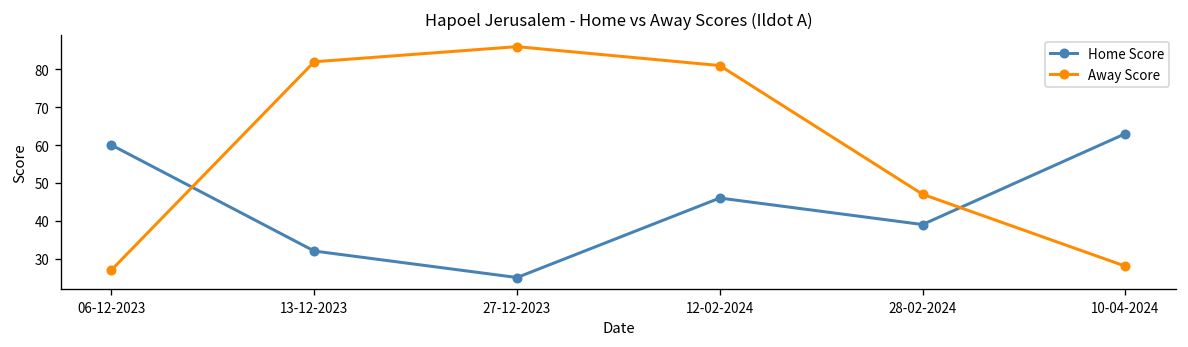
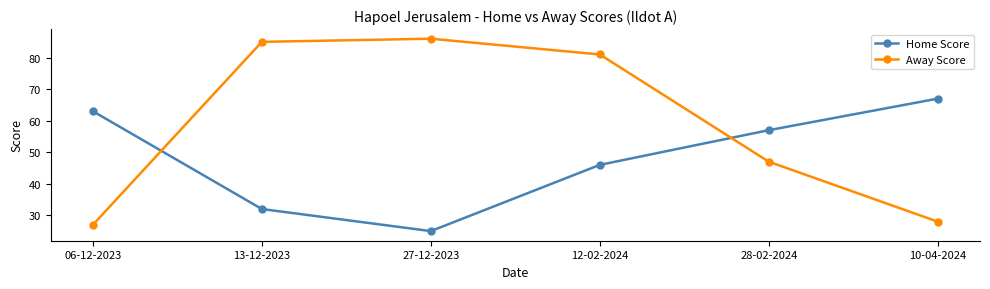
  {
    "Home Score": {
-     "06-12-2023": 60,
+     "06-12-2023": 63,
      "13-12-2023": 32,
      "27-12-2023": 25,
      "12-02-2024": 46,
-     "28-02-2024": 39,
-     "10-04-2024": 63
+     "28-02-2024": 57,
+     "10-04-2024": 67
    },
    "Away Score": {
      "06-12-2023": 27,
-     "13-12-2023": 82,
+     "13-12-2023": 85,
      "27-12-2023": 86,
      "12-02-2024": 81,
      "28-02-2024": 47,
      "10-04-2024": 28
    }
  }
